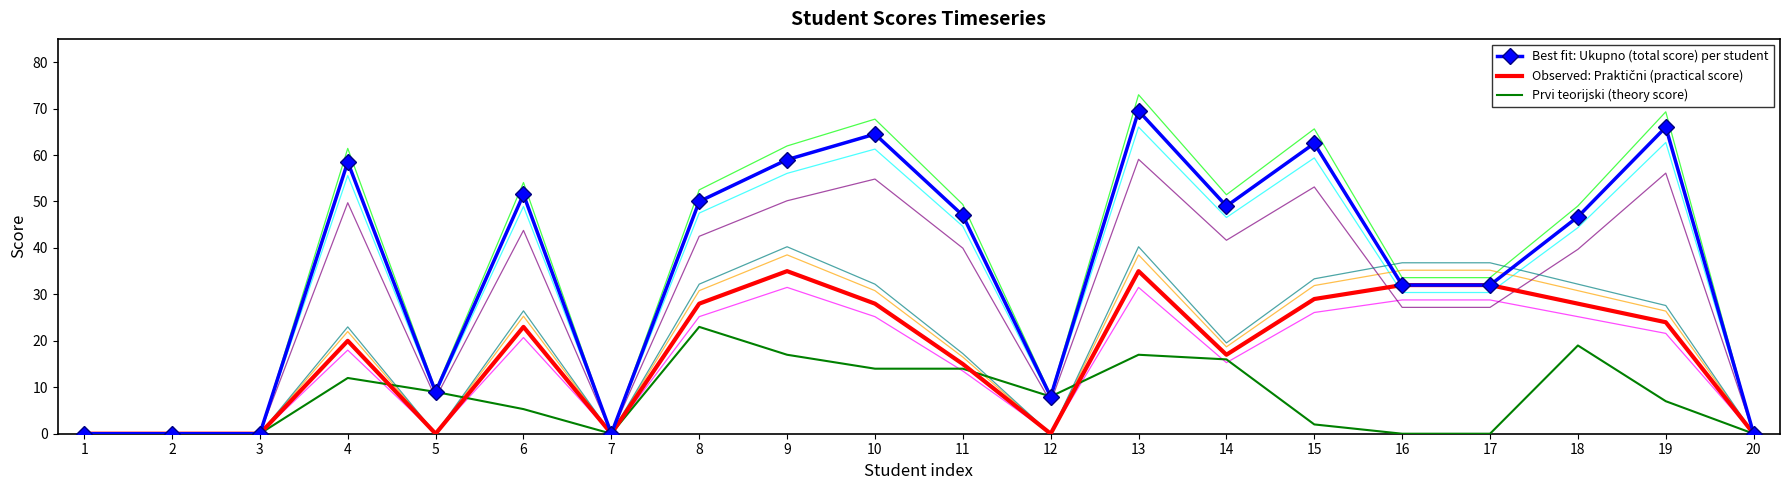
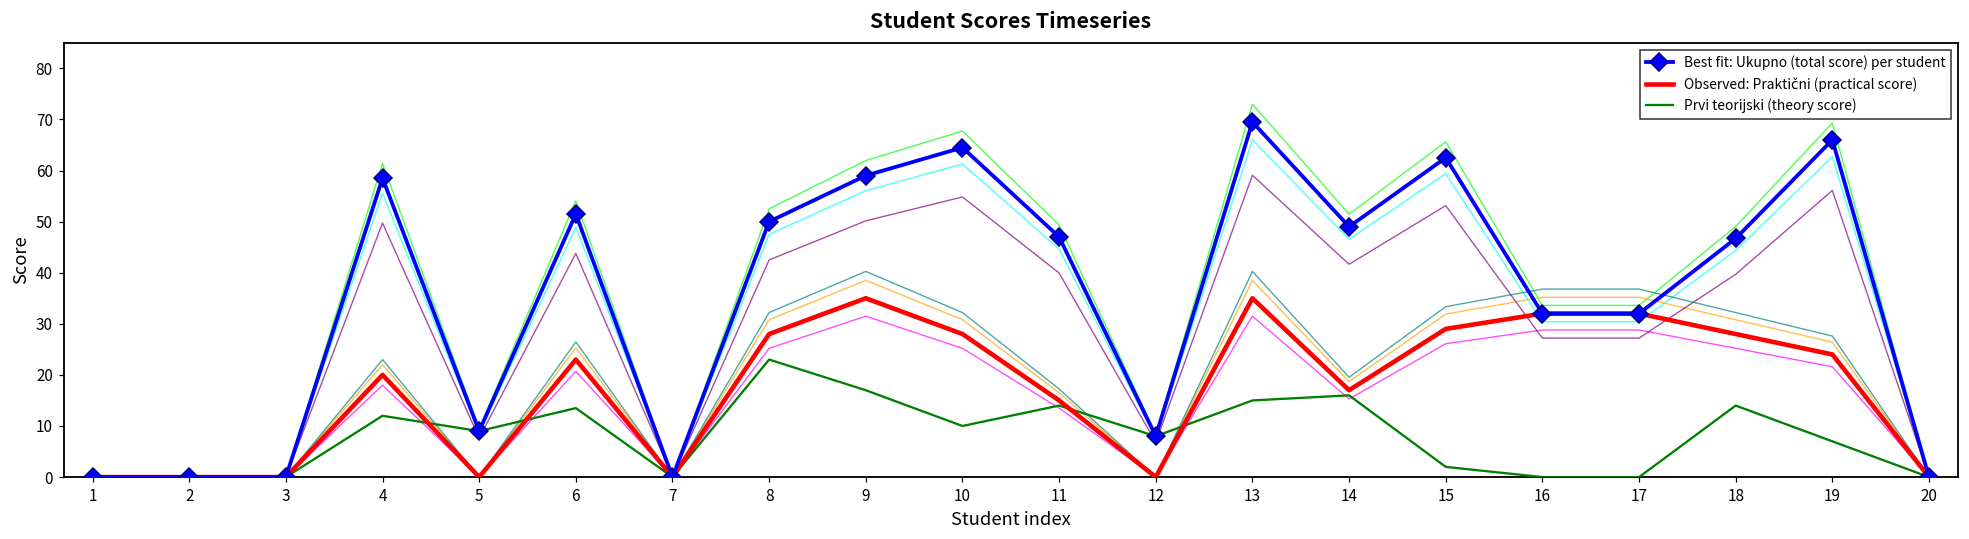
  {
    "Best fit: Ukupno (total score) per student": {
      "4": 59,
      "6": 52,
      "8": 50,
      "9": 59,
      "10": 65,
      "11": 47,
      "13": 70,
      "14": 49,
      "15": 63,
      "18": 47,
      "19": 66
    },
    "Observed: Praktični (practical score)": {
      "4": 20,
      "6": 23,
      "8": 28,
      "9": 35,
      "10": 28,
      "11": 15,
      "13": 35,
      "14": 17,
      "15": 29,
      "18": 28,
      "19": 24
    },
    "Prvi teorijski (theory score)": {
      "4": 12,
-     "6": 5,
+     "6": 14,
      "8": 23,
      "9": 17,
-     "10": 14,
-     "13": 17,
+     "10": 10,
+     "13": 15,
      "14": 16,
      "15": 2,
      "16": 0,
      "17": 0,
-     "18": 19,
+     "18": 14,
      "19": 7
    }
  }
